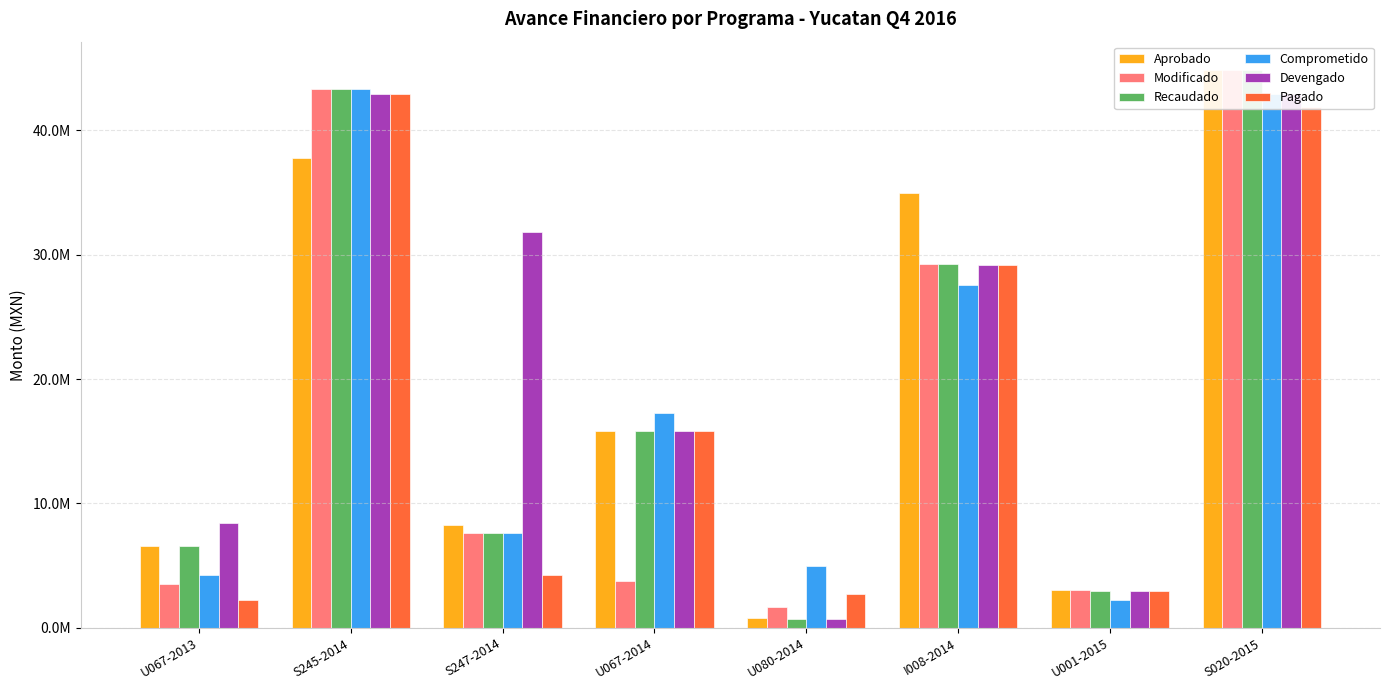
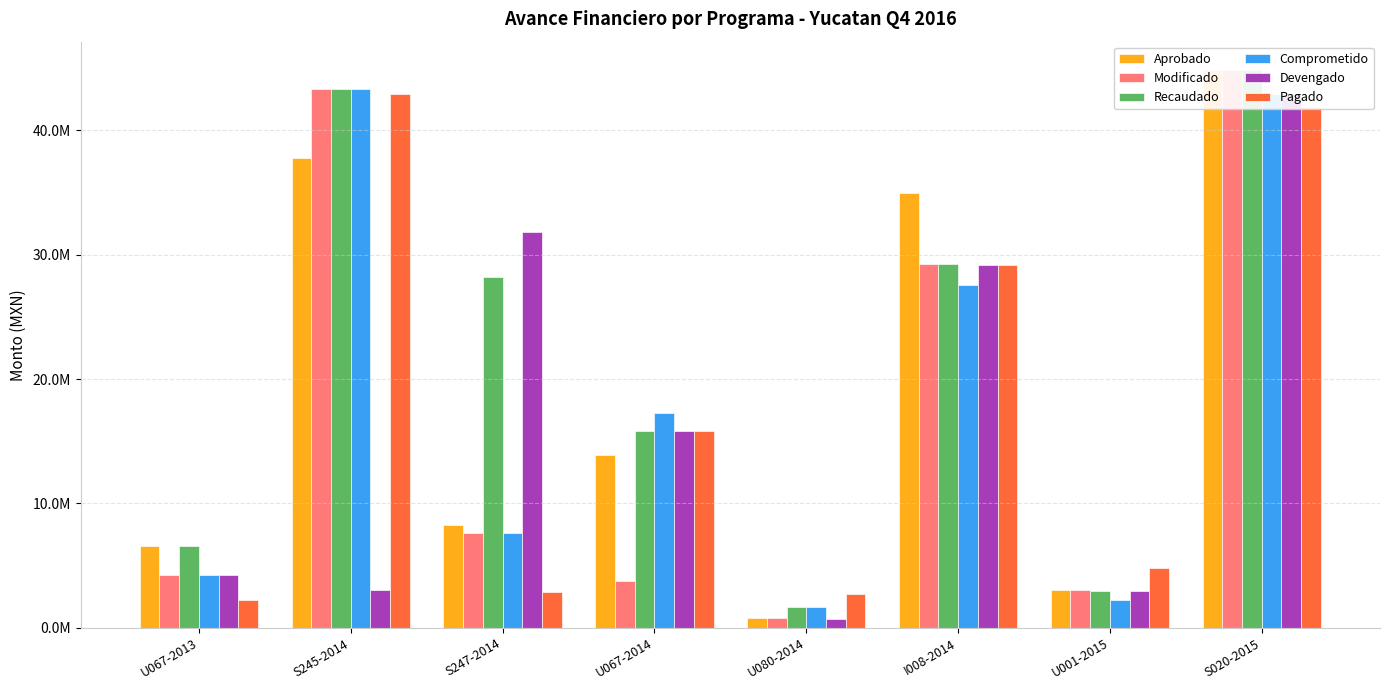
  {
    "Aprobado": {
      "U067-2013": 6600000,
      "S245-2014": 37800000,
      "S247-2014": 8300000,
-     "U067-2014": 15800000,
+     "U067-2014": 13900000,
      "U080-2014": 800000,
      "I008-2014": 35000000,
      "U001-2015": 3000000
    },
    "Modificado": {
-     "U067-2013": 3500000,
+     "U067-2013": 4200000,
      "S245-2014": 43300000,
      "S247-2014": 7600000,
      "U067-2014": 3800000,
-     "U080-2014": 1700000,
+     "U080-2014": 800000,
      "I008-2014": 29200000,
      "U001-2015": 3000000
    },
    "Recaudado": {
      "U067-2013": 6500000,
      "S245-2014": 43300000,
-     "S247-2014": 7600000,
+     "S247-2014": 28200000,
      "U067-2014": 15800000,
-     "U080-2014": 700000,
+     "U080-2014": 1700000,
      "I008-2014": 29200000,
      "U001-2015": 3000000
    },
    "Comprometido": {
      "U067-2013": 4200000,
      "S245-2014": 43300000,
      "S247-2014": 7600000,
      "U067-2014": 17300000,
-     "U080-2014": 5000000,
+     "U080-2014": 1700000,
      "I008-2014": 27600000,
      "U001-2015": 2300000
    },
    "Devengado": {
-     "U067-2013": 8400000,
-     "S245-2014": 42900000,
+     "U067-2013": 4200000,
+     "S245-2014": 3000000,
      "S247-2014": 31900000,
      "U067-2014": 15800000,
      "U080-2014": 700000,
      "I008-2014": 29200000,
      "U001-2015": 3000000
    },
    "Pagado": {
      "U067-2013": 2200000,
      "S245-2014": 42900000,
-     "S247-2014": 4300000,
+     "S247-2014": 2900000,
      "U067-2014": 15800000,
      "U080-2014": 2700000,
      "I008-2014": 29200000,
-     "U001-2015": 3000000
+     "U001-2015": 4800000
    }
  }
